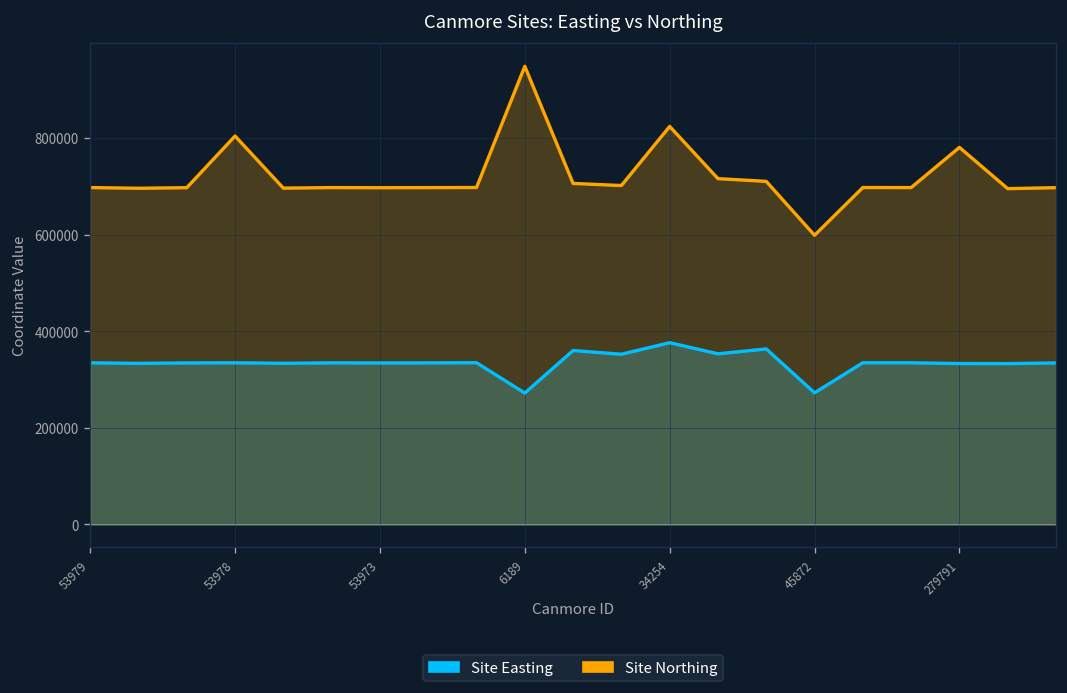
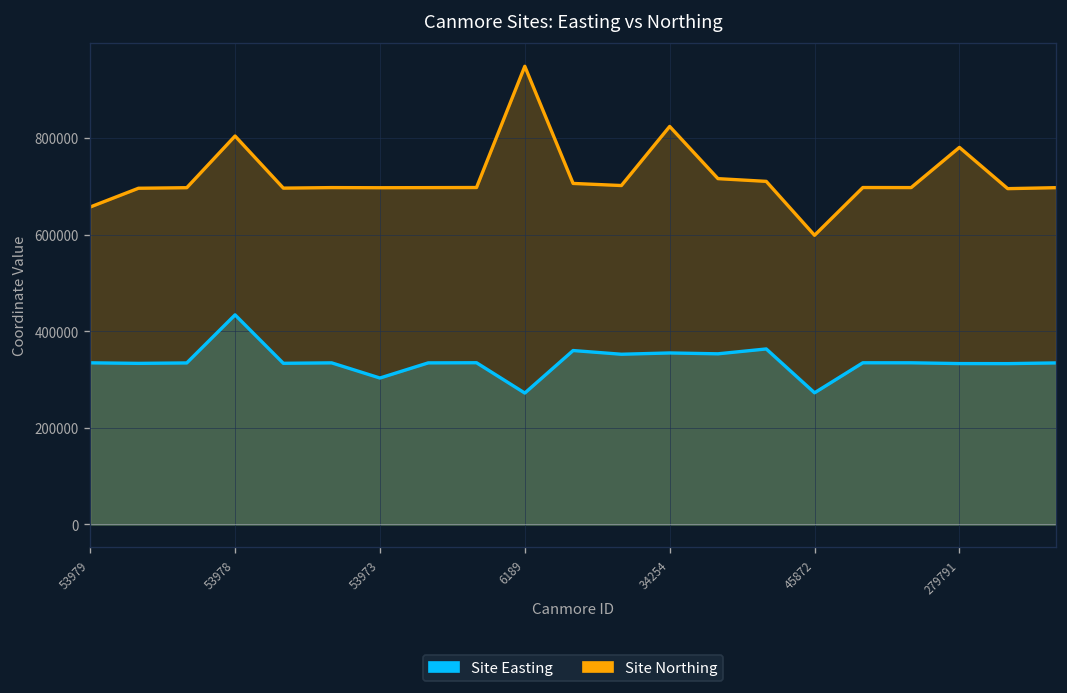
  {
    "Site Easting": {
      "53979": 330000,
-     "53978": 330000,
-     "53973": 330000,
+     "53978": 430000,
+     "53973": 300000,
      "6189": 270000,
-     "34254": 380000,
+     "34254": 350000,
      "45872": 270000,
      "279791": 330000
    },
    "Site Northing": {
-     "53979": 700000,
+     "53979": 660000,
      "53978": 800000,
      "53973": 700000,
      "6189": 950000,
      "34254": 820000,
      "45872": 600000,
      "279791": 780000
    }
  }
